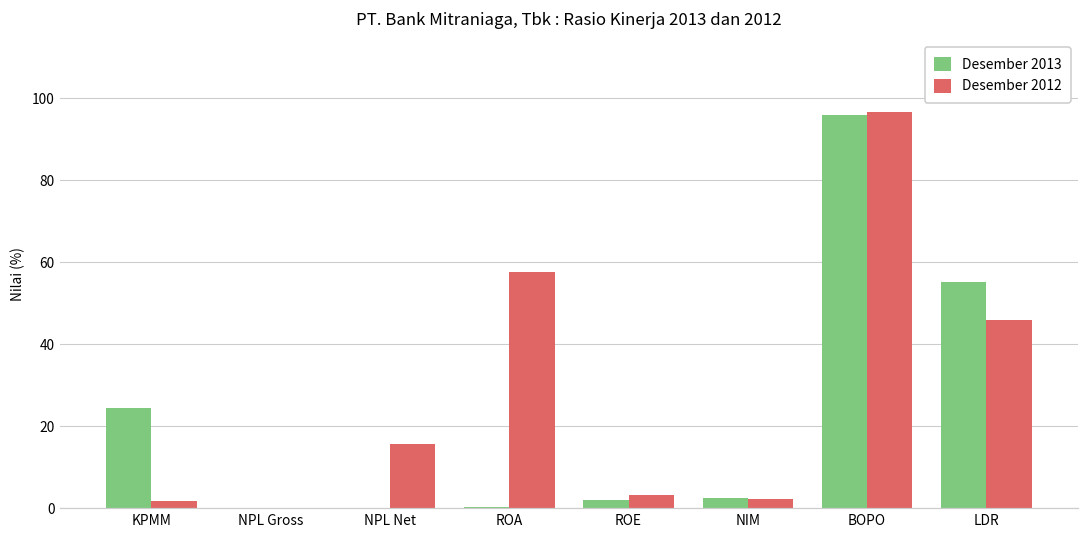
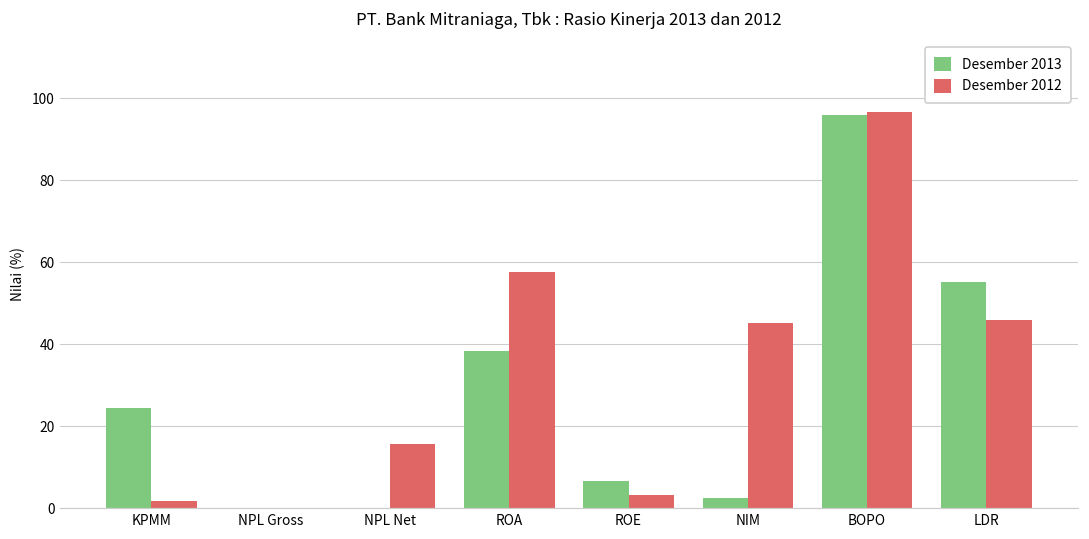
  {
    "Desember 2013": {
      "KPMM": 24,
-     "ROA": 0,
-     "ROE": 2,
+     "ROA": 38,
+     "ROE": 7,
      "NIM": 3,
      "BOPO": 96,
      "LDR": 55
    },
    "Desember 2012": {
      "KPMM": 2,
      "NPL Net": 16,
      "ROA": 58,
      "ROE": 3,
-     "NIM": 2,
+     "NIM": 45,
      "BOPO": 97,
      "LDR": 46
    }
  }
